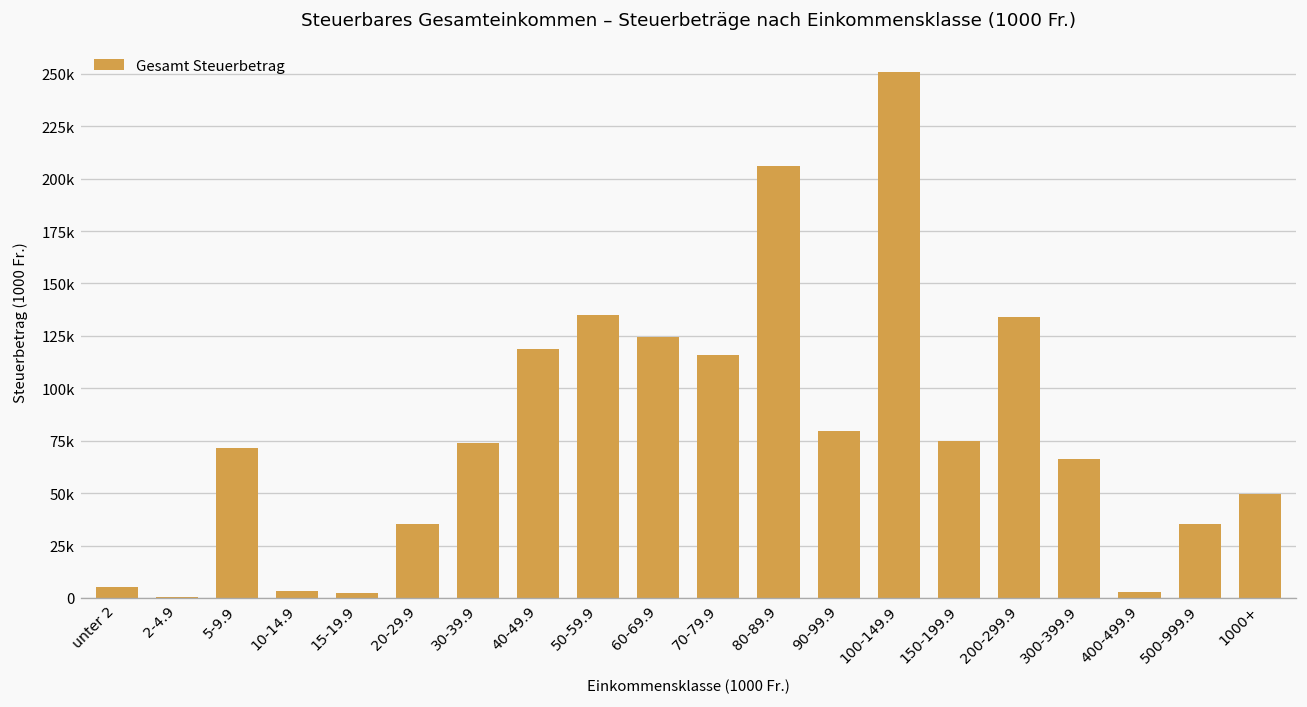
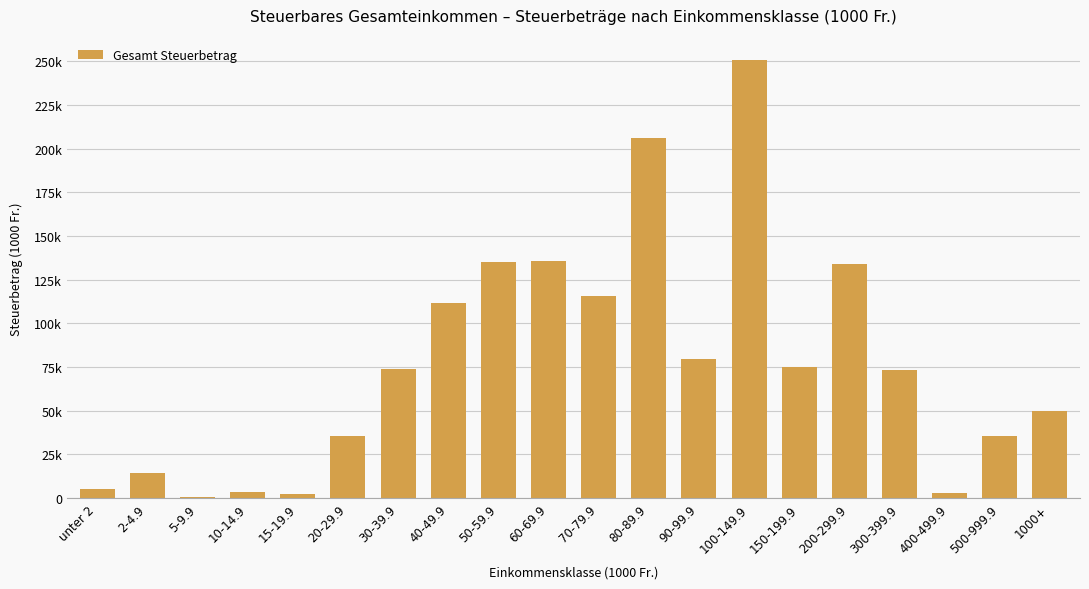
  {
    "unter 2": 5000,
-   "2-4.9": 0,
-   "5-9.9": 71000,
+   "2-4.9": 14000,
+   "5-9.9": 1000,
    "10-14.9": 3000,
    "15-19.9": 2000,
    "20-29.9": 35000,
    "30-39.9": 74000,
-   "40-49.9": 119000,
+   "40-49.9": 112000,
    "50-59.9": 135000,
-   "60-69.9": 124000,
+   "60-69.9": 136000,
    "70-79.9": 116000,
    "80-89.9": 206000,
    "90-99.9": 80000,
    "100-149.9": 251000,
    "150-199.9": 75000,
    "200-299.9": 134000,
-   "300-399.9": 66000,
+   "300-399.9": 73000,
    "400-499.9": 3000,
    "500-999.9": 35000,
    "1000+": 50000
  }
